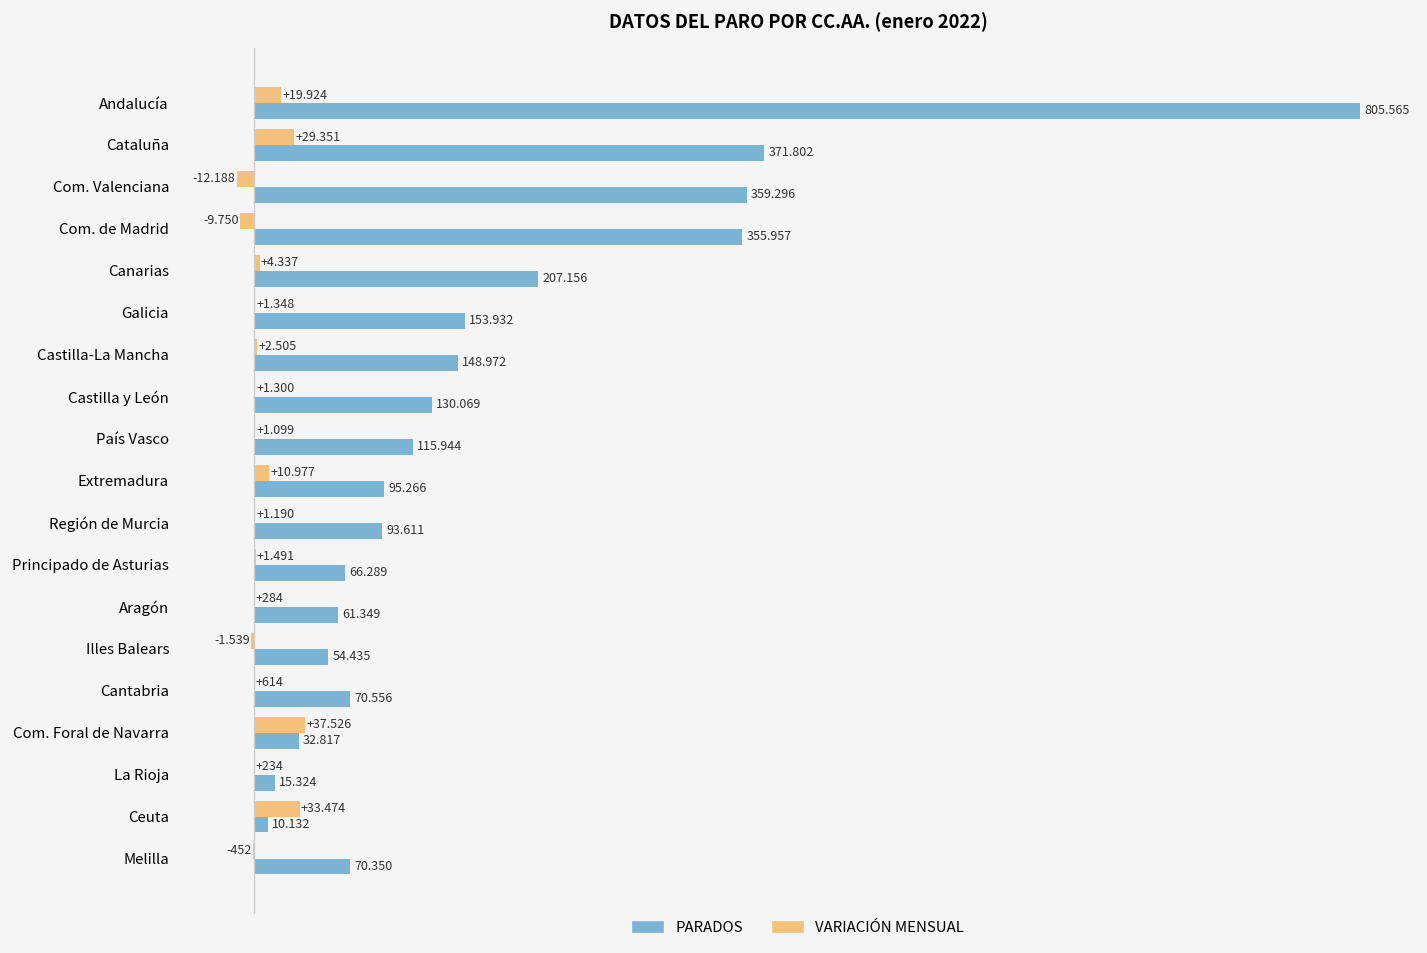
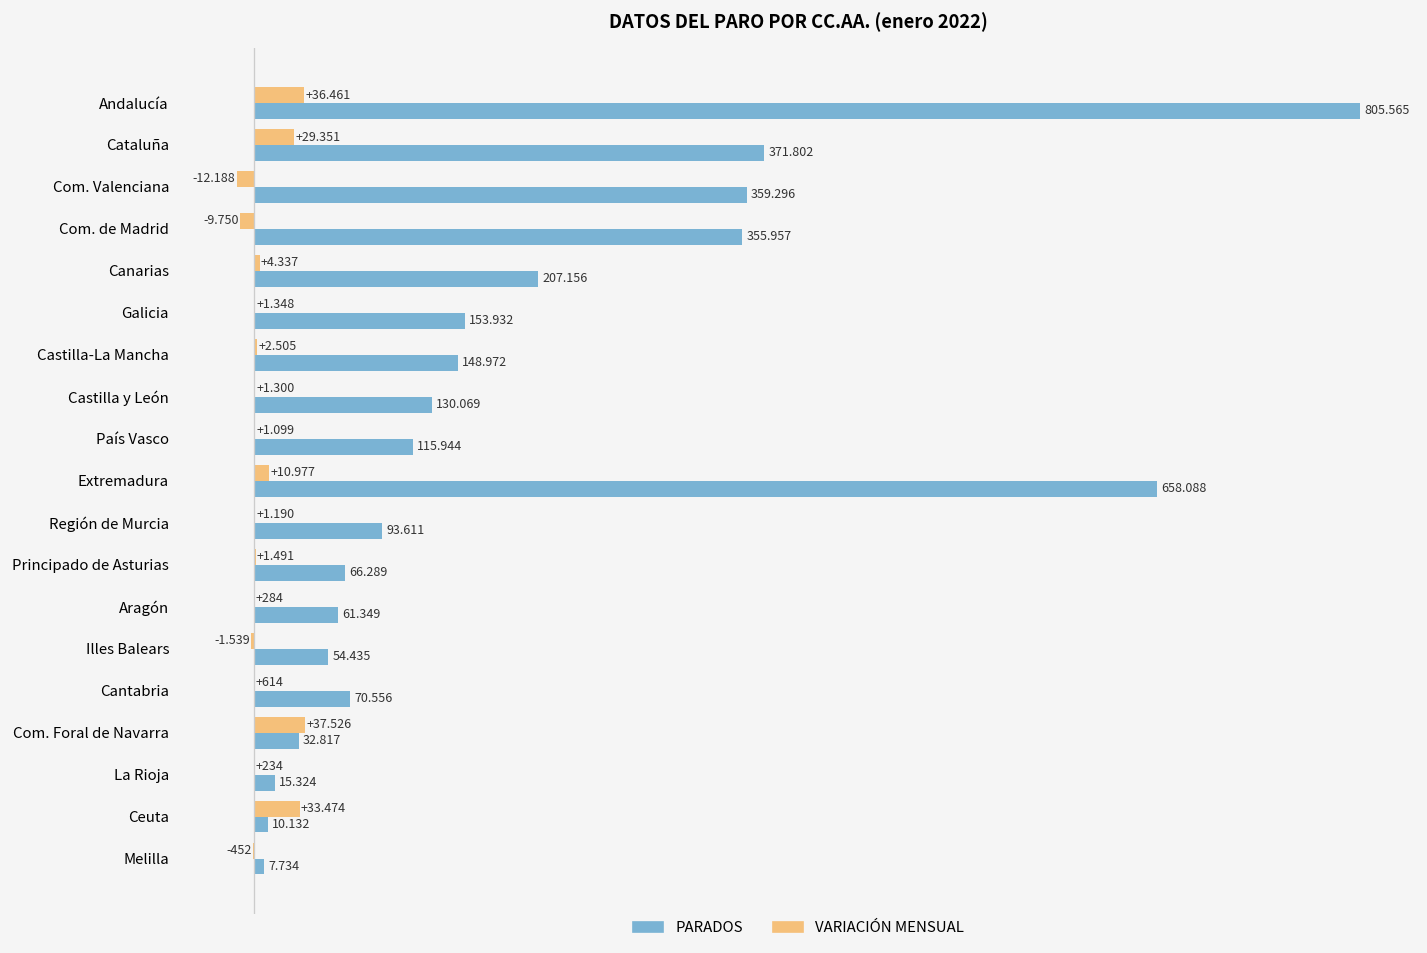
  {
    "PARADOS": {
-     "Extremadura": "95.266",
-     "Melilla": "70.350"
+     "Extremadura": "658.088",
+     "Melilla": "7.734"
    },
    "VARIACIÓN MENSUAL": {
-     "Andalucía": "+19.924",
+     "Andalucía": "+36.461",
      "Aragón": "+284",
      "Cantabria": "+614",
      "La Rioja": "+234",
      "Melilla": "-452"
    }
  }
